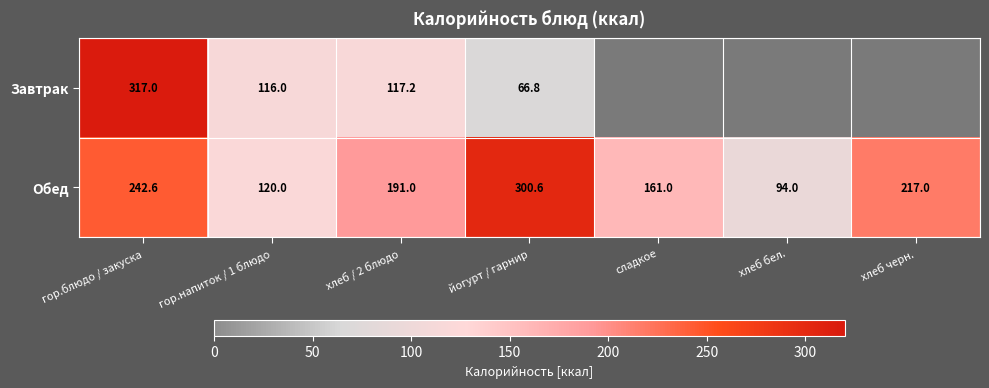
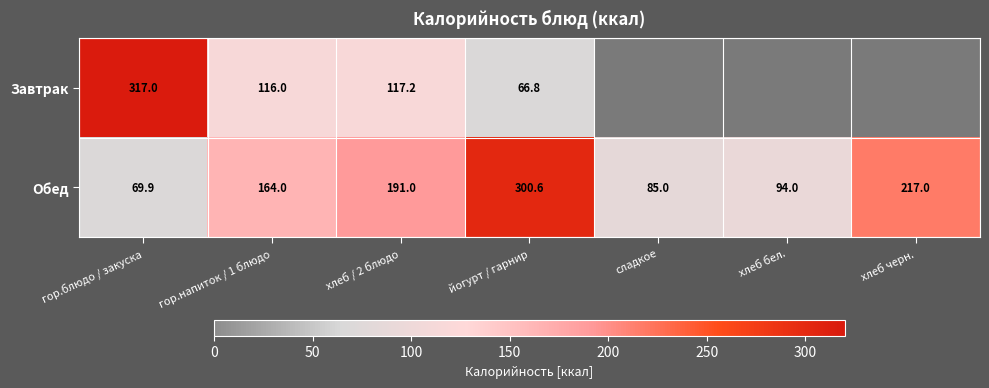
  {
    "Завтрак": {
      "гор.блюдо / закуска": 317.0,
      "гор.напиток / 1 блюдо": 116.0,
      "хлеб / 2 блюдо": 117.2,
      "йогурт / гарнир": 66.8
    },
    "Обед": {
-     "гор.блюдо / закуска": 242.6,
-     "гор.напиток / 1 блюдо": 120.0,
+     "гор.блюдо / закуска": 69.9,
+     "гор.напиток / 1 блюдо": 164.0,
      "хлеб / 2 блюдо": 191.0,
      "йогурт / гарнир": 300.6,
-     "сладкое": 161.0,
+     "сладкое": 85.0,
      "хлеб бел.": 94.0,
      "хлеб черн.": 217.0
    }
  }
